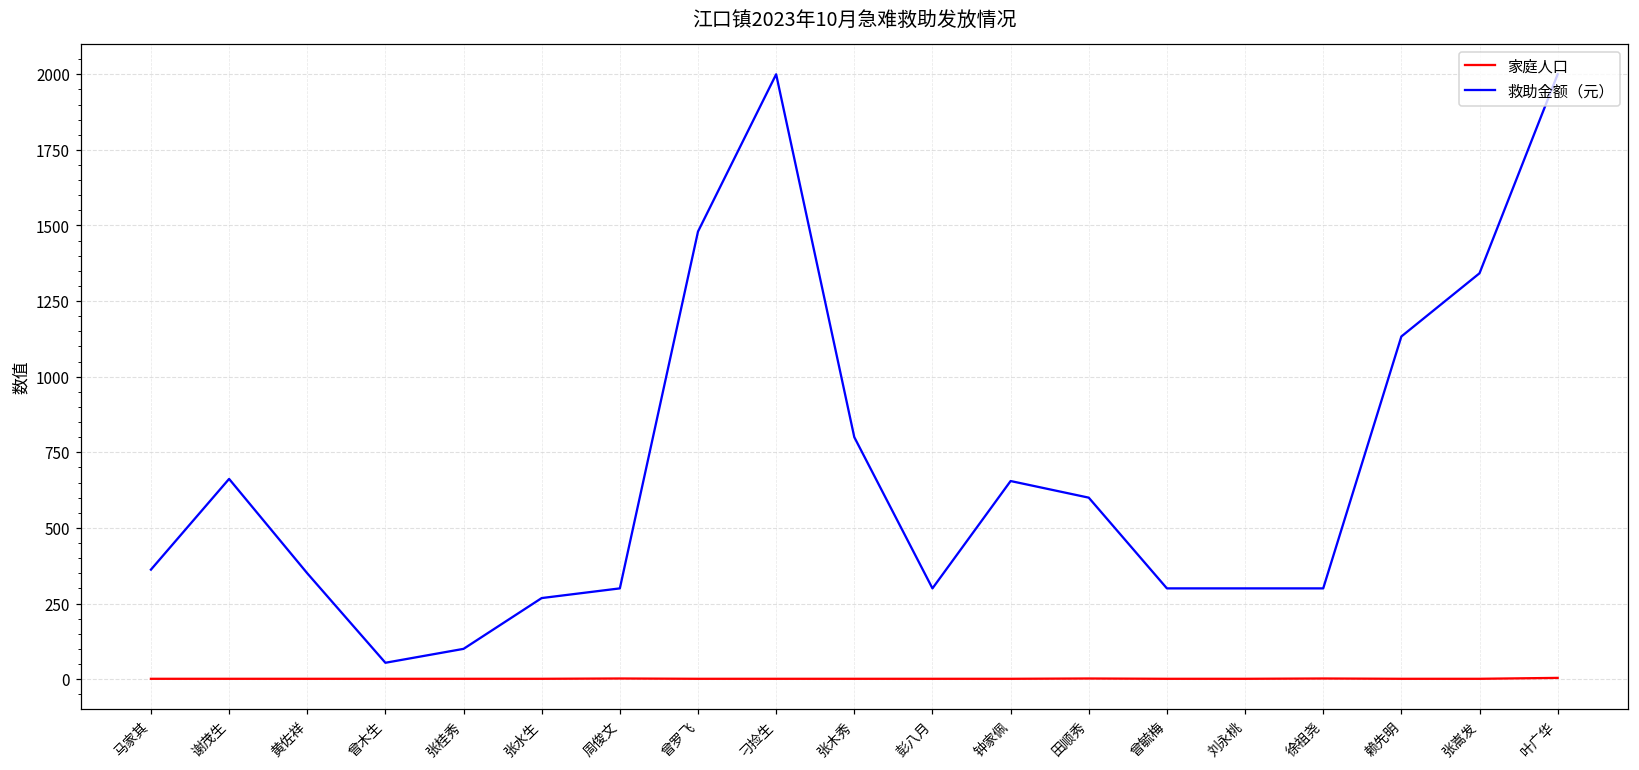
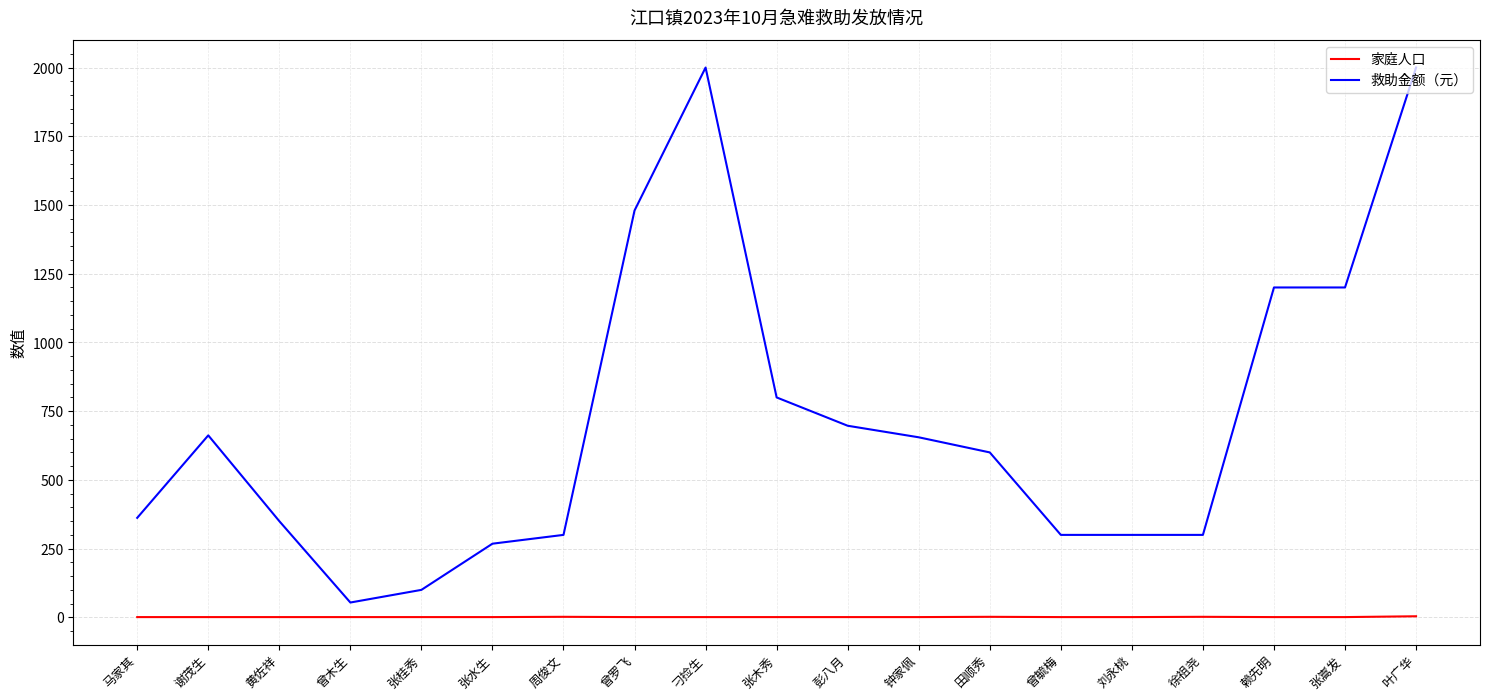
  {
    "家庭人口": {
      "马家其": 0,
      "谢茂生": 0,
      "黄佐祥": 0,
      "曾木生": 0,
      "张桂秀": 0,
      "张水生": 0,
      "周俊文": 0,
      "曾罗飞": 0,
      "刁捡生": 0,
      "张木秀": 0,
      "彭八月": 0,
      "钟家佩": 0,
      "田顺秀": 0,
      "曾毓梅": 0,
      "刘永桃": 0,
      "徐祖尧": 0,
      "赖先明": 0,
      "张嵩发": 0,
      "叶广华": 0
    },
    "救助金额（元）": {
      "马家其": 360,
      "谢茂生": 660,
      "黄佐祥": 350,
      "曾木生": 50,
      "张桂秀": 100,
      "张水生": 270,
      "周俊文": 300,
      "曾罗飞": 1480,
      "刁捡生": 2000,
      "张木秀": 800,
-     "彭八月": 300,
+     "彭八月": 700,
      "钟家佩": 660,
      "田顺秀": 600,
      "曾毓梅": 300,
      "刘永桃": 300,
      "徐祖尧": 300,
-     "赖先明": 1130,
-     "张嵩发": 1340
+     "赖先明": 1200,
+     "张嵩发": 1200
    }
  }
